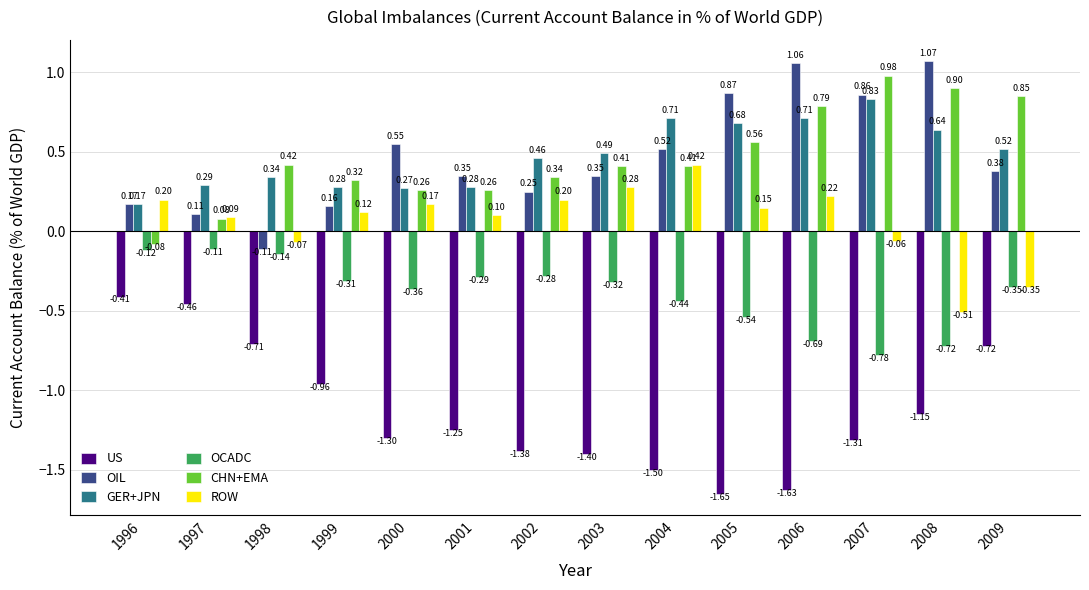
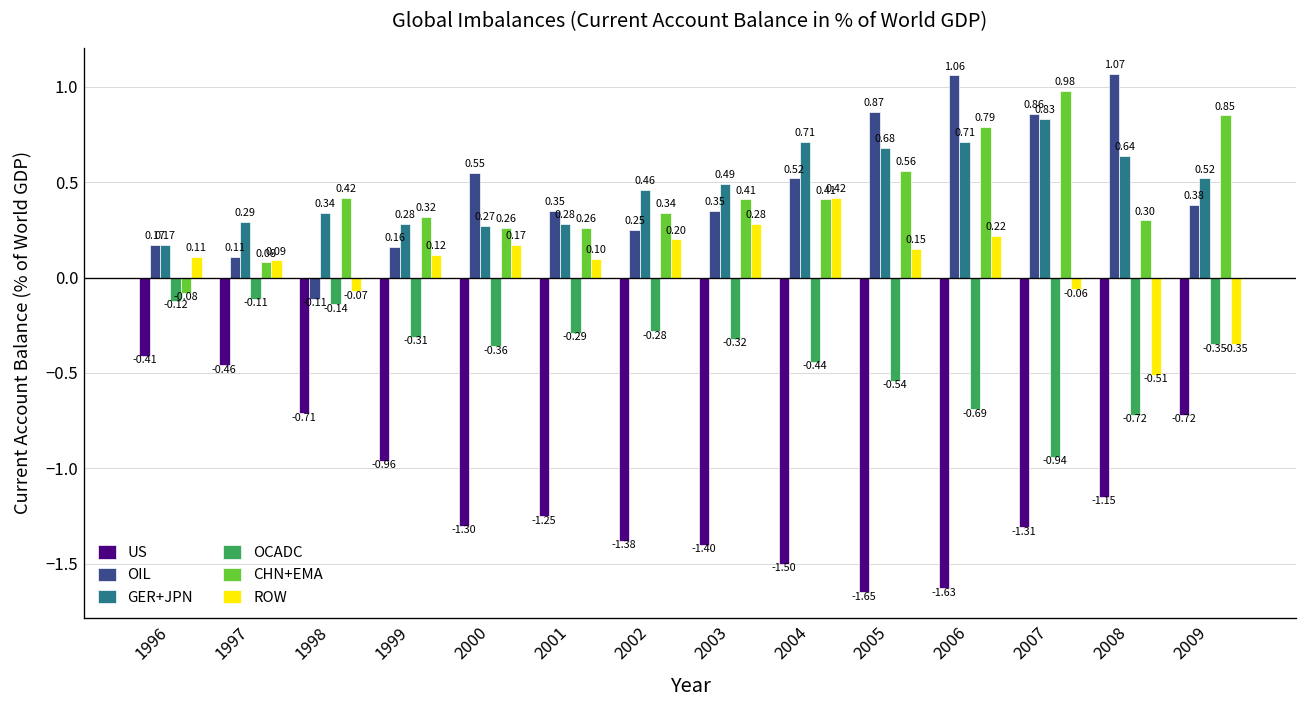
  {
    "US": {
      "1996": -0.41,
      "1997": -0.46,
      "1998": -0.71,
      "1999": -0.96,
      "2000": -1.30,
      "2001": -1.25,
      "2002": -1.38,
      "2003": -1.40,
      "2004": -1.50,
      "2005": -1.65,
      "2006": -1.63,
      "2007": -1.31,
      "2008": -1.15,
      "2009": -0.72
    },
    "OCADC": {
      "1997": -0.11,
      "1998": -0.14,
      "1999": -0.31,
      "2000": -0.36,
      "2001": -0.29,
      "2002": -0.28,
      "2003": -0.32,
      "2004": -0.44,
      "2005": -0.54,
      "2006": -0.69,
-     "2007": -0.78,
+     "2007": -0.94,
      "2008": -0.72
    },
    "CHN+EMA": {
      "1998": 0.42,
      "1999": 0.32,
      "2000": 0.26,
      "2001": 0.26,
      "2002": 0.34,
      "2003": 0.41,
      "2005": 0.56,
      "2006": 0.79,
      "2007": 0.98,
-     "2008": 0.90,
+     "2008": 0.30,
      "2009": 0.85
    },
    "ROW": {
-     "1996": 0.20,
+     "1996": 0.11,
      "1998": -0.07,
      "1999": 0.12,
      "2000": 0.17,
      "2001": 0.10,
      "2002": 0.20,
      "2003": 0.28,
      "2005": 0.15,
      "2006": 0.22,
      "2007": -0.06,
      "2008": -0.51
    }
  }
